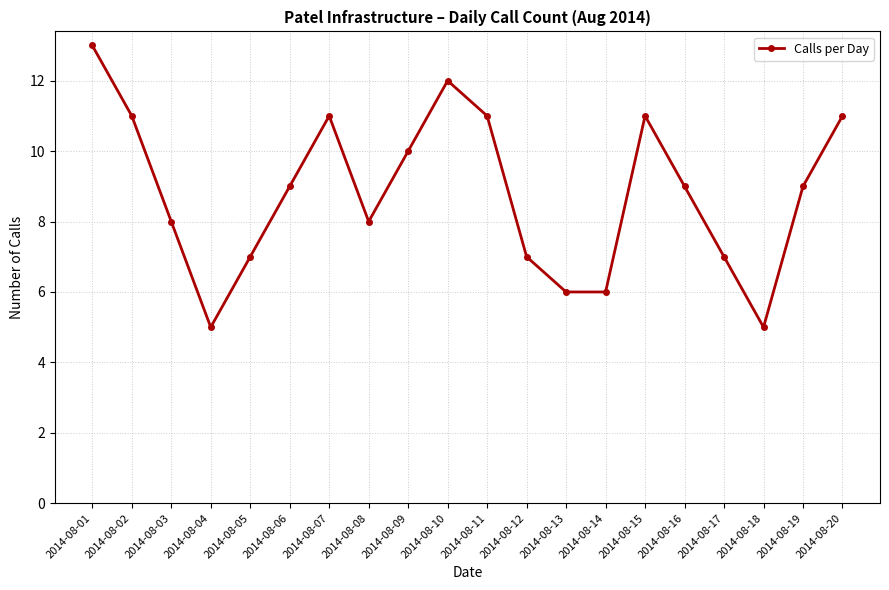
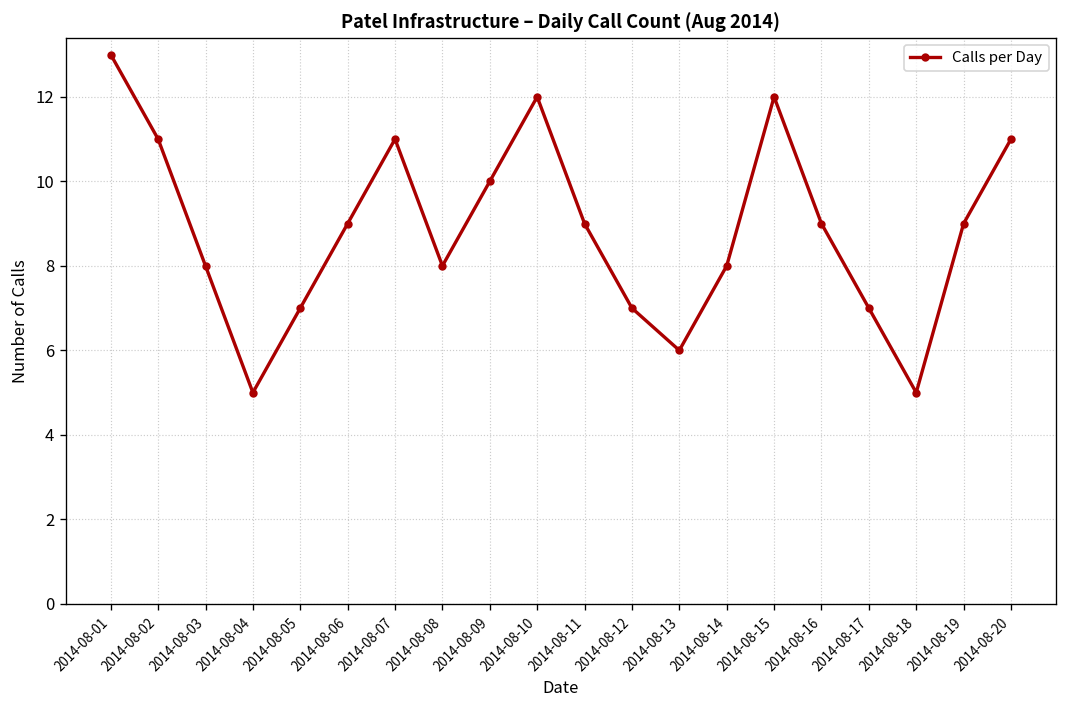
  {
    "2014-08-01": 13,
    "2014-08-02": 11,
    "2014-08-03": 8,
    "2014-08-04": 5,
    "2014-08-05": 7,
    "2014-08-06": 9,
    "2014-08-07": 11,
    "2014-08-08": 8,
    "2014-08-09": 10,
    "2014-08-10": 12,
-   "2014-08-11": 11,
+   "2014-08-11": 9,
    "2014-08-12": 7,
    "2014-08-13": 6,
-   "2014-08-14": 6,
-   "2014-08-15": 11,
+   "2014-08-14": 8,
+   "2014-08-15": 12,
    "2014-08-16": 9,
    "2014-08-17": 7,
    "2014-08-18": 5,
    "2014-08-19": 9,
    "2014-08-20": 11
  }
